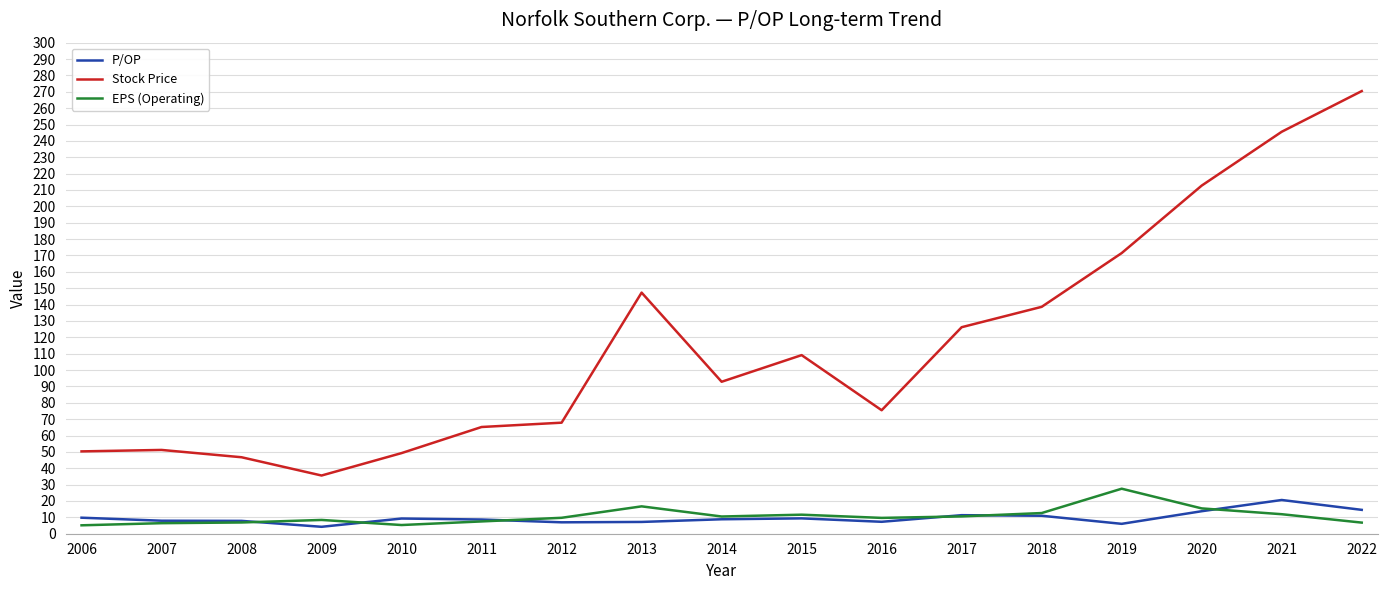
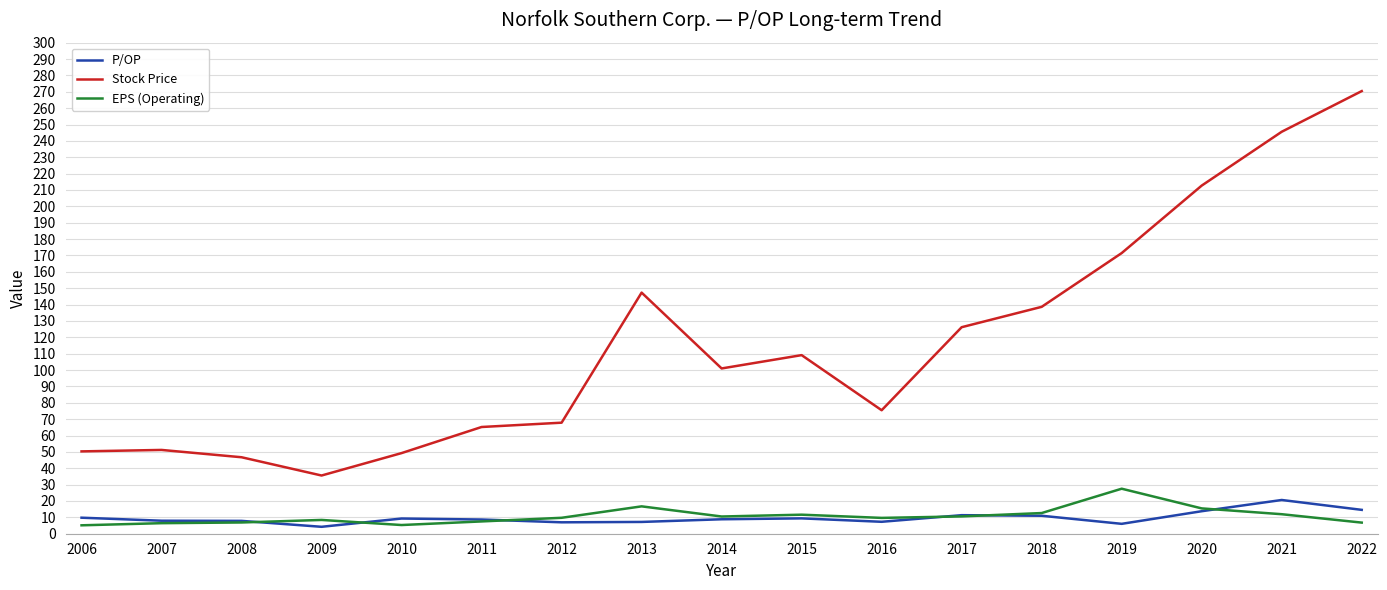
  {
    "P/OP": {
      "2006": 10,
      "2009": 4,
      "2010": 9,
      "2012": 7,
      "2013": 7,
      "2014": 9,
      "2015": 9,
      "2016": 7,
      "2018": 11,
      "2019": 6,
      "2020": 14,
      "2021": 21,
      "2022": 15
    },
    "Stock Price": {
      "2006": 50,
      "2007": 51,
      "2008": 47,
      "2009": 36,
      "2010": 49,
      "2011": 65,
      "2012": 68,
      "2013": 147,
-     "2014": 93,
+     "2014": 101,
      "2015": 109,
      "2016": 75,
      "2017": 126,
      "2018": 139,
      "2019": 171,
      "2020": 213,
      "2021": 246,
      "2022": 270
    },
    "EPS (Operating)": {
      "2006": 5,
      "2009": 8,
      "2010": 5,
      "2012": 10,
      "2013": 17,
      "2014": 11,
      "2015": 12,
      "2016": 10,
      "2018": 13,
      "2019": 28,
      "2020": 15,
      "2021": 12,
      "2022": 7
    }
  }
